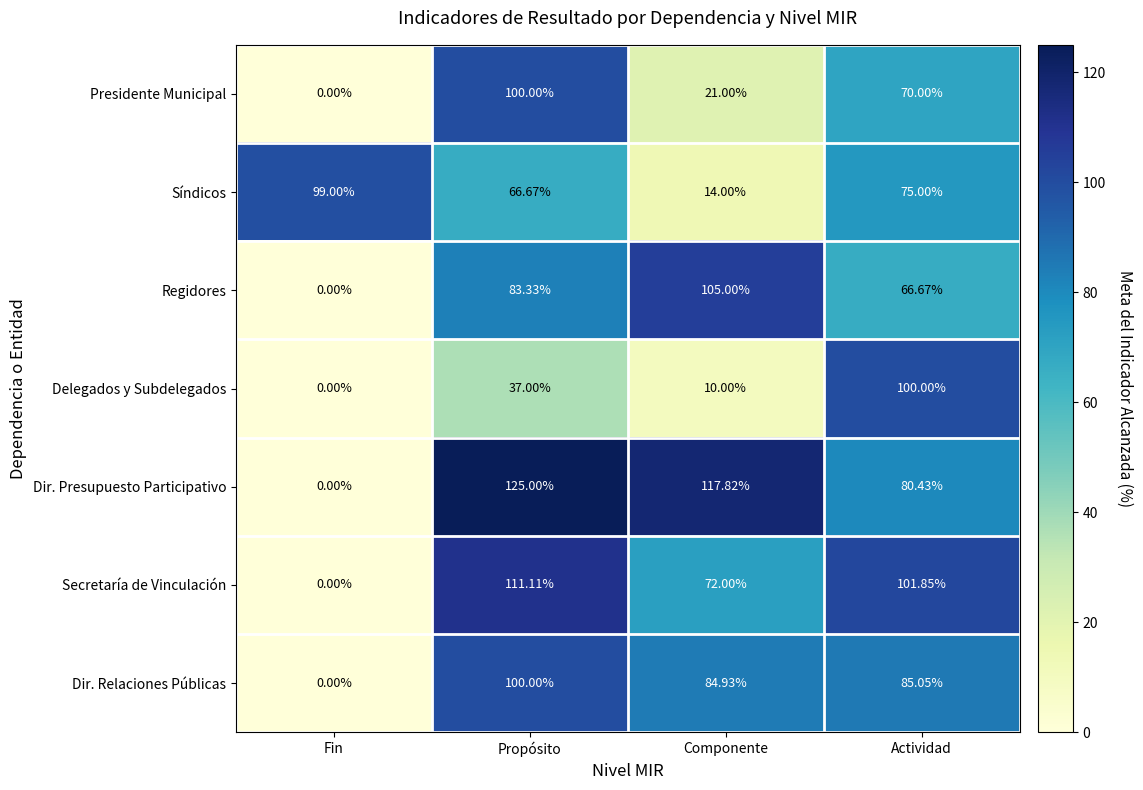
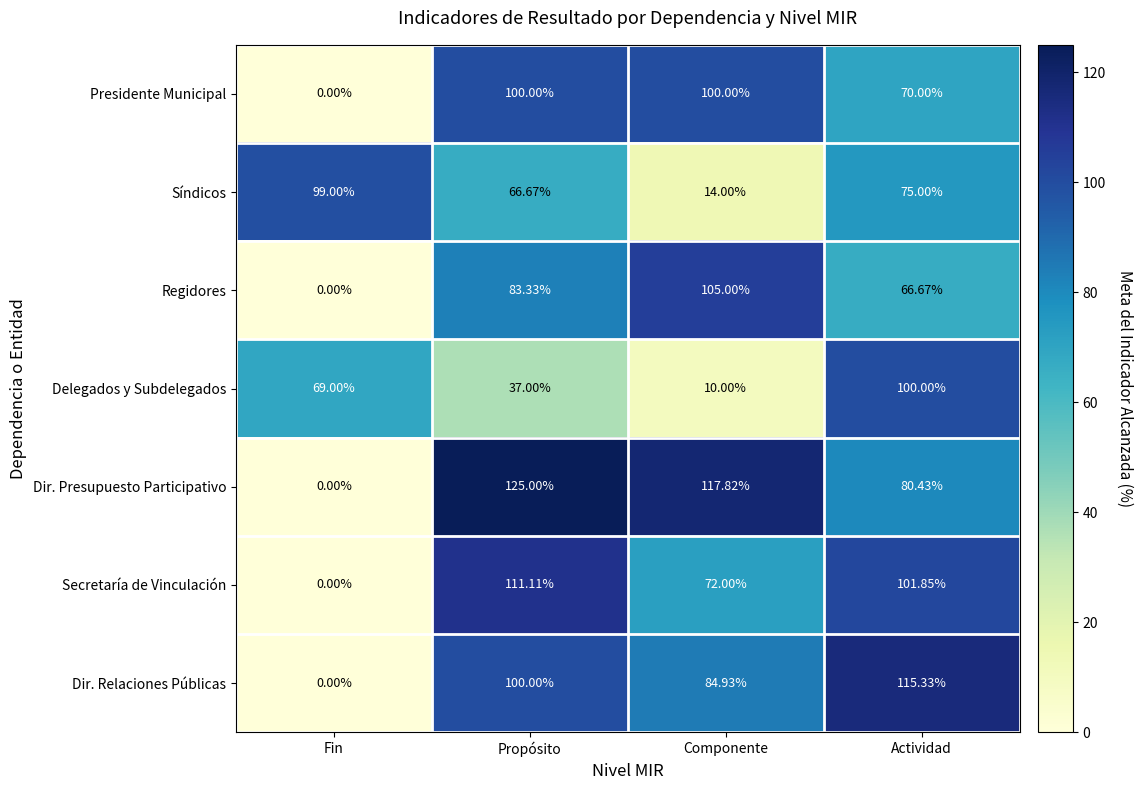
  {
    "Presidente Municipal": {
      "Fin": "0.00%",
      "Propósito": "100.00%",
-     "Componente": "21.00%",
+     "Componente": "100.00%",
      "Actividad": "70.00%"
    },
    "Síndicos": {
      "Fin": "99.00%",
      "Propósito": "66.67%",
      "Componente": "14.00%",
      "Actividad": "75.00%"
    },
    "Regidores": {
      "Fin": "0.00%",
      "Propósito": "83.33%",
      "Componente": "105.00%",
      "Actividad": "66.67%"
    },
    "Delegados y Subdelegados": {
-     "Fin": "0.00%",
+     "Fin": "69.00%",
      "Propósito": "37.00%",
      "Componente": "10.00%",
      "Actividad": "100.00%"
    },
    "Dir. Presupuesto Participativo": {
      "Fin": "0.00%",
      "Propósito": "125.00%",
      "Componente": "117.82%",
      "Actividad": "80.43%"
    },
    "Secretaría de Vinculación": {
      "Fin": "0.00%",
      "Propósito": "111.11%",
      "Componente": "72.00%",
      "Actividad": "101.85%"
    },
    "Dir. Relaciones Públicas": {
      "Fin": "0.00%",
      "Propósito": "100.00%",
      "Componente": "84.93%",
-     "Actividad": "85.05%"
+     "Actividad": "115.33%"
    }
  }
